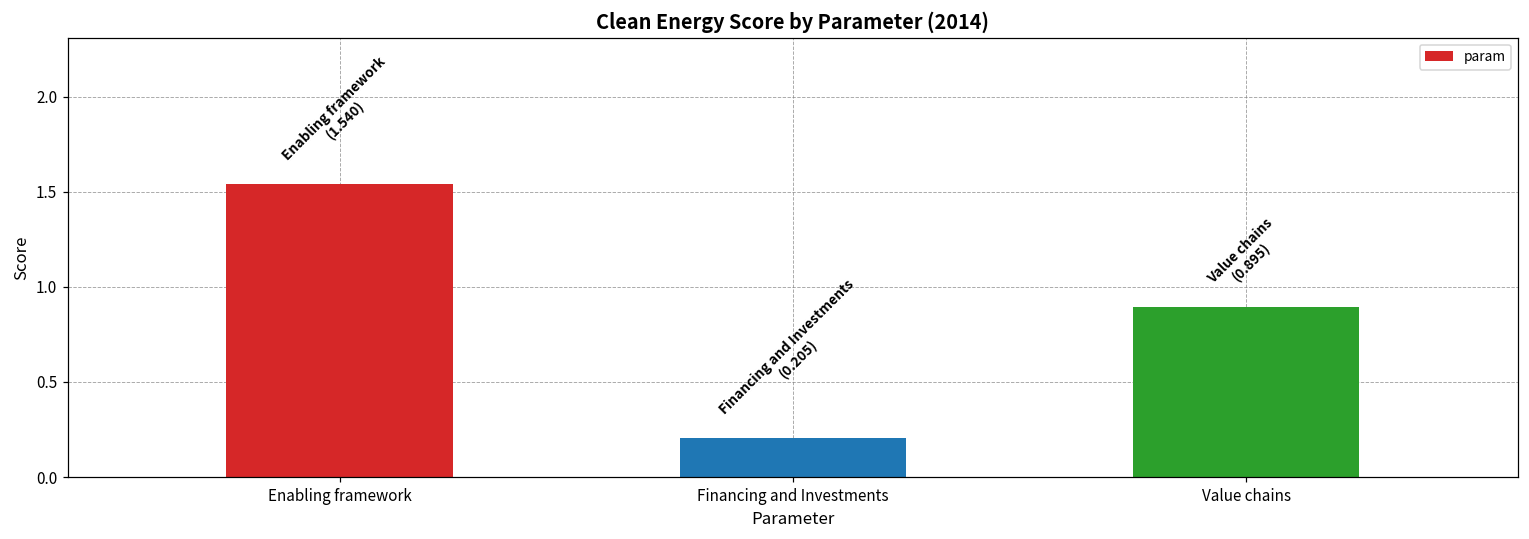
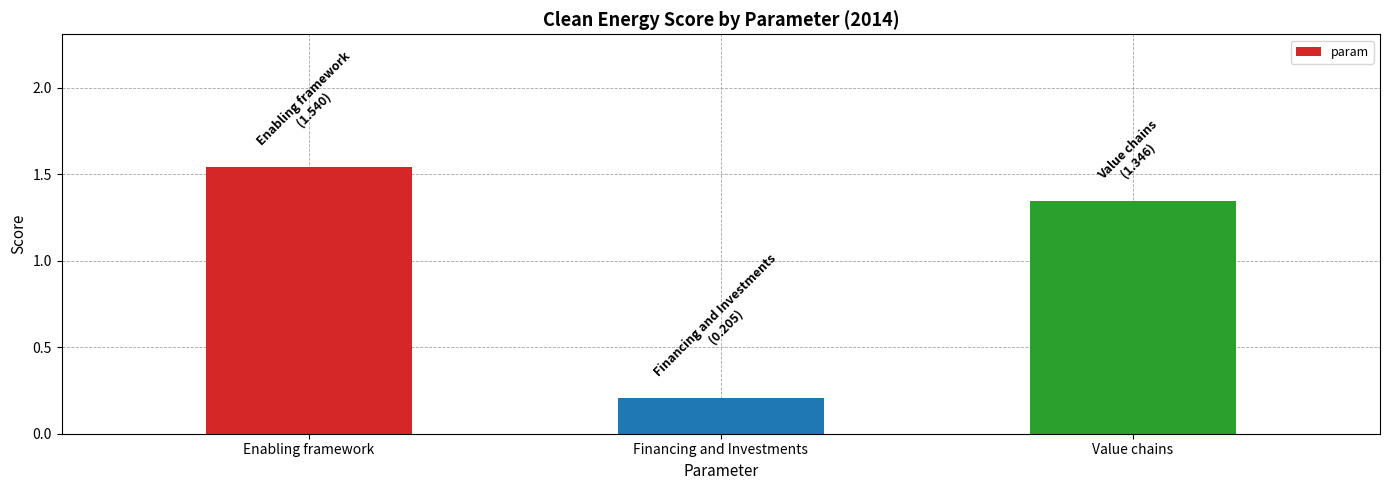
  {
    "Enabling framework": "(1.540)",
    "Financing and Investments": "(0.205)",
-   "Value chains": "(0.895)"
+   "Value chains": "(1.346)"
  }
